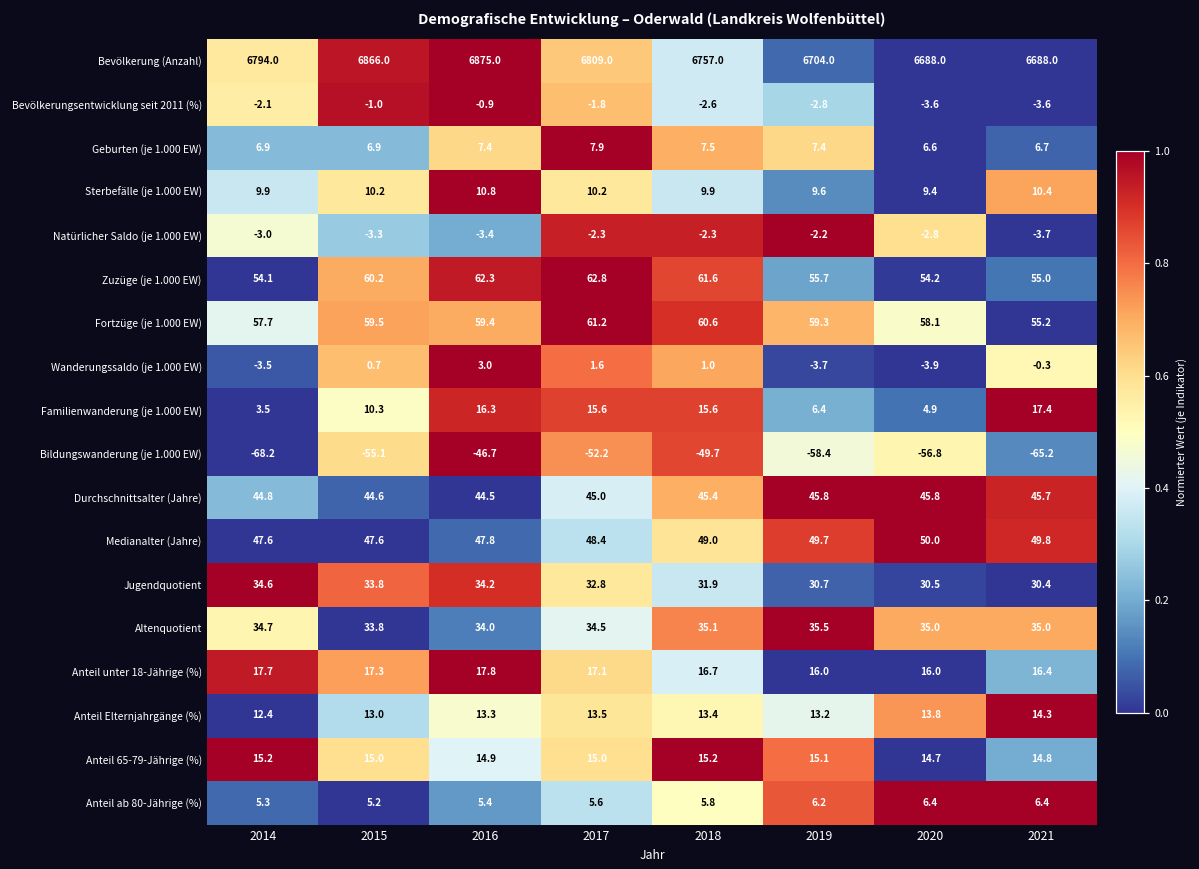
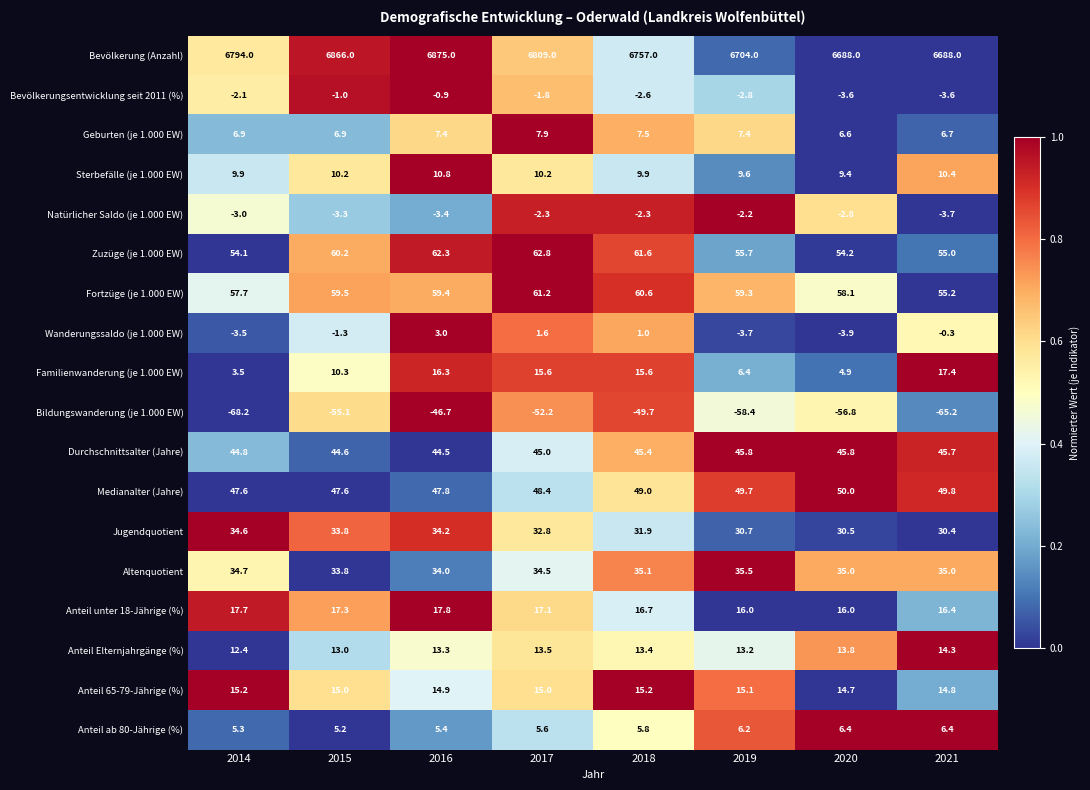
  {
    "Bevölkerung (Anzahl)": {
      "2014": 6794.0,
      "2015": 6866.0,
      "2016": 6875.0,
      "2017": 6809.0,
      "2018": 6757.0,
      "2019": 6704.0,
      "2020": 6688.0,
      "2021": 6688.0
    },
    "Bevölkerungsentwicklung seit 2011 (%)": {
      "2014": -2.1,
      "2015": -1.0,
      "2016": -0.9,
      "2017": -1.8,
      "2018": -2.6,
      "2019": -2.8,
      "2020": -3.6,
      "2021": -3.6
    },
    "Geburten (je 1.000 EW)": {
      "2014": 6.9,
      "2015": 6.9,
      "2016": 7.4,
      "2017": 7.9,
      "2018": 7.5,
      "2019": 7.4,
      "2020": 6.6,
      "2021": 6.7
    },
    "Sterbefälle (je 1.000 EW)": {
      "2014": 9.9,
      "2015": 10.2,
      "2016": 10.8,
      "2017": 10.2,
      "2018": 9.9,
      "2019": 9.6,
      "2020": 9.4,
      "2021": 10.4
    },
    "Natürlicher Saldo (je 1.000 EW)": {
      "2014": -3.0,
      "2015": -3.3,
      "2016": -3.4,
      "2017": -2.3,
      "2018": -2.3,
      "2019": -2.2,
      "2020": -2.8,
      "2021": -3.7
    },
    "Zuzüge (je 1.000 EW)": {
      "2014": 54.1,
      "2015": 60.2,
      "2016": 62.3,
      "2017": 62.8,
      "2018": 61.6,
      "2019": 55.7,
      "2020": 54.2,
      "2021": 55.0
    },
    "Fortzüge (je 1.000 EW)": {
      "2014": 57.7,
      "2015": 59.5,
      "2016": 59.4,
      "2017": 61.2,
      "2018": 60.6,
      "2019": 59.3,
      "2020": 58.1,
      "2021": 55.2
    },
    "Wanderungssaldo (je 1.000 EW)": {
      "2014": -3.5,
-     "2015": 0.7,
+     "2015": -1.3,
      "2016": 3.0,
      "2017": 1.6,
      "2018": 1.0,
      "2019": -3.7,
      "2020": -3.9,
      "2021": -0.3
    },
    "Familienwanderung (je 1.000 EW)": {
      "2014": 3.5,
      "2015": 10.3,
      "2016": 16.3,
      "2017": 15.6,
      "2018": 15.6,
      "2019": 6.4,
      "2020": 4.9,
      "2021": 17.4
    },
    "Bildungswanderung (je 1.000 EW)": {
      "2014": -68.2,
      "2015": -55.1,
      "2016": -46.7,
      "2017": -52.2,
      "2018": -49.7,
      "2019": -58.4,
      "2020": -56.8,
      "2021": -65.2
    },
    "Durchschnittsalter (Jahre)": {
      "2014": 44.8,
      "2015": 44.6,
      "2016": 44.5,
      "2017": 45.0,
      "2018": 45.4,
      "2019": 45.8,
      "2020": 45.8,
      "2021": 45.7
    },
    "Medianalter (Jahre)": {
      "2014": 47.6,
      "2015": 47.6,
      "2016": 47.8,
      "2017": 48.4,
      "2018": 49.0,
      "2019": 49.7,
      "2020": 50.0,
      "2021": 49.8
    },
    "Jugendquotient": {
      "2014": 34.6,
      "2015": 33.8,
      "2016": 34.2,
      "2017": 32.8,
      "2018": 31.9,
      "2019": 30.7,
      "2020": 30.5,
      "2021": 30.4
    },
    "Altenquotient": {
      "2014": 34.7,
      "2015": 33.8,
      "2016": 34.0,
      "2017": 34.5,
      "2018": 35.1,
      "2019": 35.5,
      "2020": 35.0,
      "2021": 35.0
    },
    "Anteil unter 18-Jährige (%)": {
      "2014": 17.7,
      "2015": 17.3,
      "2016": 17.8,
      "2017": 17.1,
      "2018": 16.7,
      "2019": 16.0,
      "2020": 16.0,
      "2021": 16.4
    },
    "Anteil Elternjahrgänge (%)": {
      "2014": 12.4,
      "2015": 13.0,
      "2016": 13.3,
      "2017": 13.5,
      "2018": 13.4,
      "2019": 13.2,
      "2020": 13.8,
      "2021": 14.3
    },
    "Anteil 65-79-Jährige (%)": {
      "2014": 15.2,
      "2015": 15.0,
      "2016": 14.9,
      "2017": 15.0,
      "2018": 15.2,
      "2019": 15.1,
      "2020": 14.7,
      "2021": 14.8
    },
    "Anteil ab 80-Jährige (%)": {
      "2014": 5.3,
      "2015": 5.2,
      "2016": 5.4,
      "2017": 5.6,
      "2018": 5.8,
      "2019": 6.2,
      "2020": 6.4,
      "2021": 6.4
    }
  }
